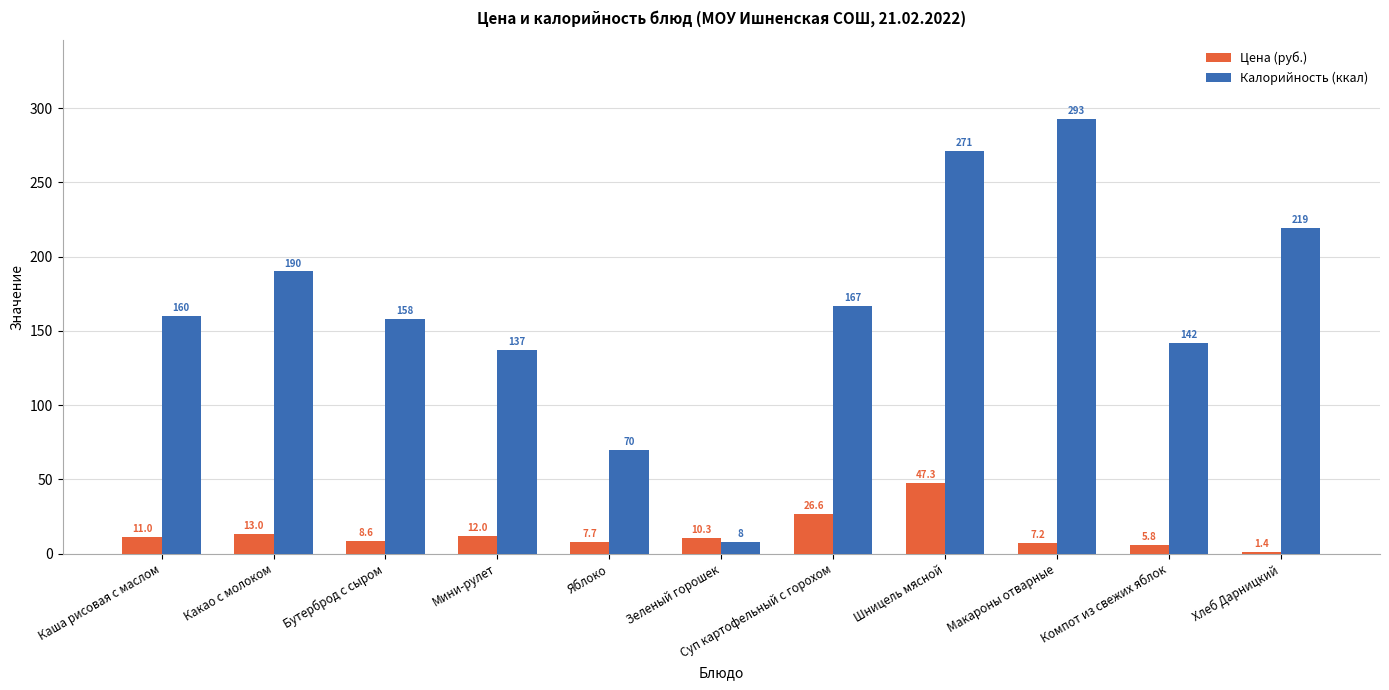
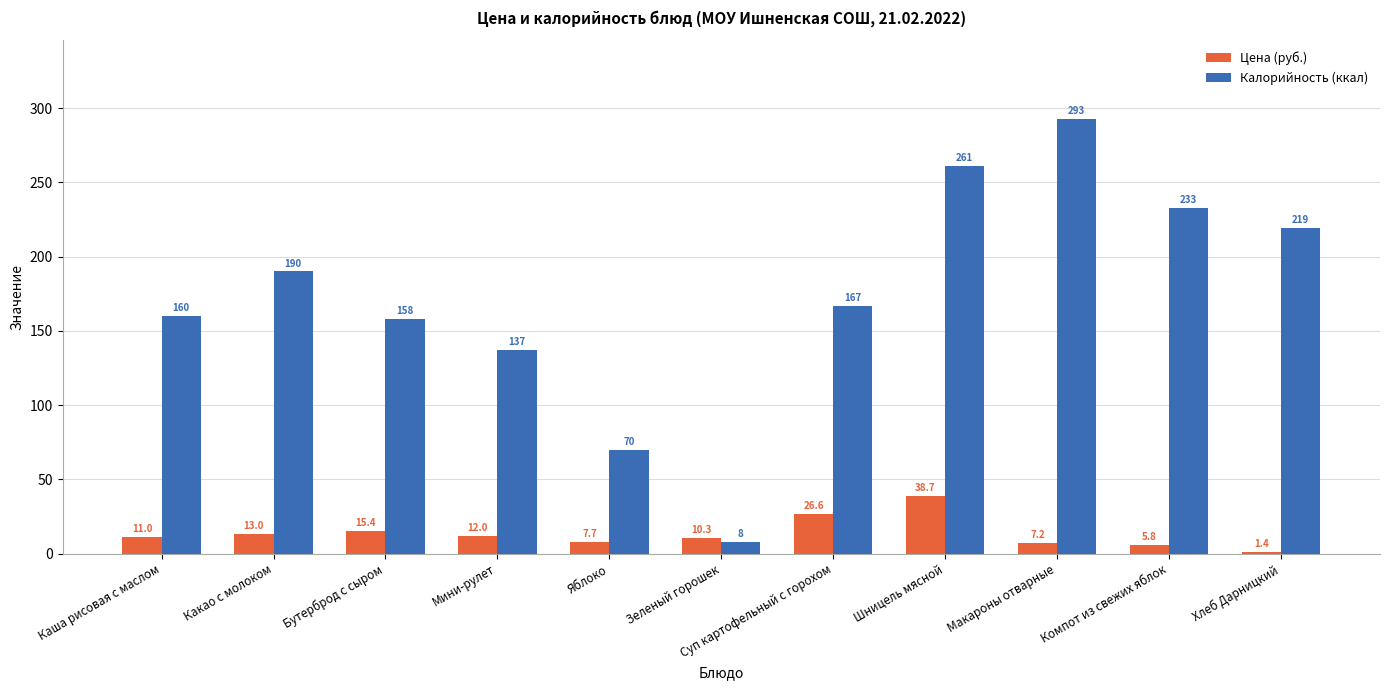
  {
    "Цена (руб.)": {
      "Каша рисовая с маслом": 11.0,
      "Какао с молоком": 13.0,
-     "Бутерброд с сыром": 8.6,
+     "Бутерброд с сыром": 15.4,
      "Мини-рулет": 12.0,
      "Яблоко": 7.7,
      "Зеленый горошек": 10.3,
      "Суп картофельный с горохом": 26.6,
-     "Шницель мясной": 47.3,
+     "Шницель мясной": 38.7,
      "Макароны отварные": 7.2,
      "Компот из свежих яблок": 5.8,
      "Хлеб Дарницкий": 1.4
    },
    "Калорийность (ккал)": {
      "Каша рисовая с маслом": 160,
      "Какао с молоком": 190,
      "Бутерброд с сыром": 158,
      "Мини-рулет": 137,
      "Яблоко": 70,
      "Зеленый горошек": 8,
      "Суп картофельный с горохом": 167,
-     "Шницель мясной": 271,
+     "Шницель мясной": 261,
      "Макароны отварные": 293,
-     "Компот из свежих яблок": 142,
+     "Компот из свежих яблок": 233,
      "Хлеб Дарницкий": 219
    }
  }
